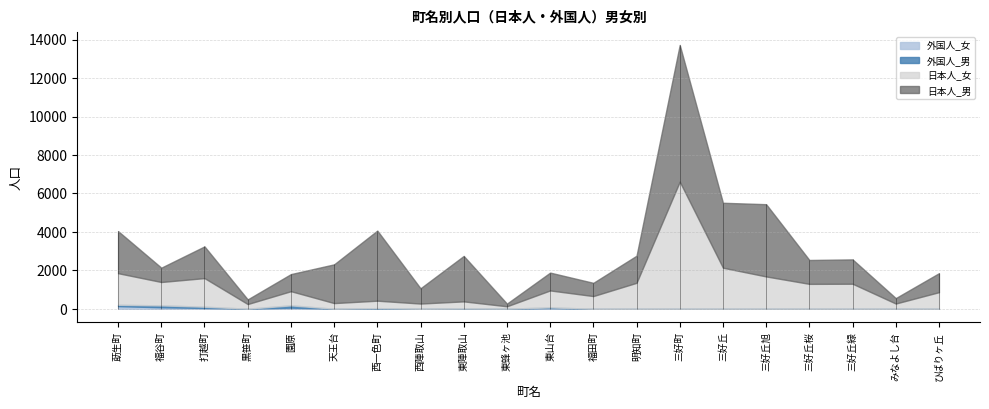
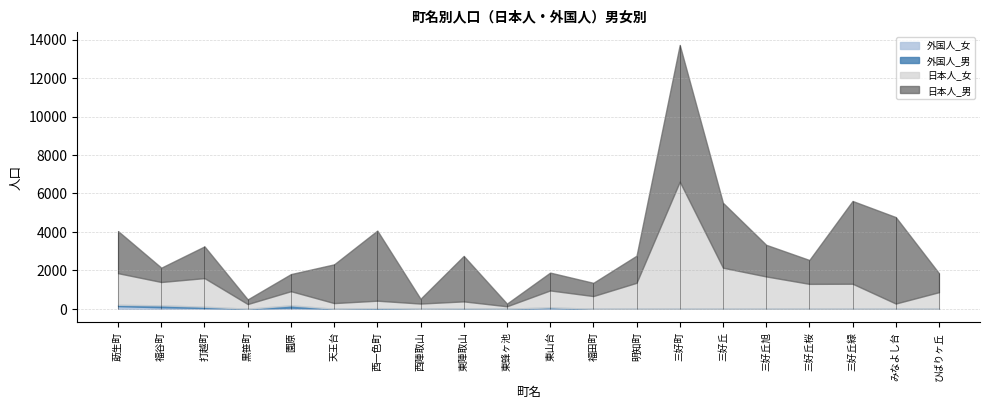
  {
    "日本人_男": {
      "莇生町": 2200,
      "福谷町": 700,
      "打越町": 1600,
      "黒笹町": 200,
      "園原": 900,
      "天王台": 2000,
      "西一色町": 3600,
-     "西陣取山": 800,
+     "西陣取山": 200,
      "東陣取山": 2400,
      "東蜂ヶ池": 100,
      "東山台": 900,
      "福田町": 700,
      "明知町": 1400,
      "三好町": 7100,
      "三好丘": 3400,
-     "三好丘旭": 3800,
+     "三好丘旭": 1600,
      "三好丘桜": 1200,
-     "三好丘緑": 1300,
-     "みなよし台": 300,
+     "三好丘緑": 4300,
+     "みなよし台": 4500,
      "ひばりヶ丘": 1000
    }
  }
